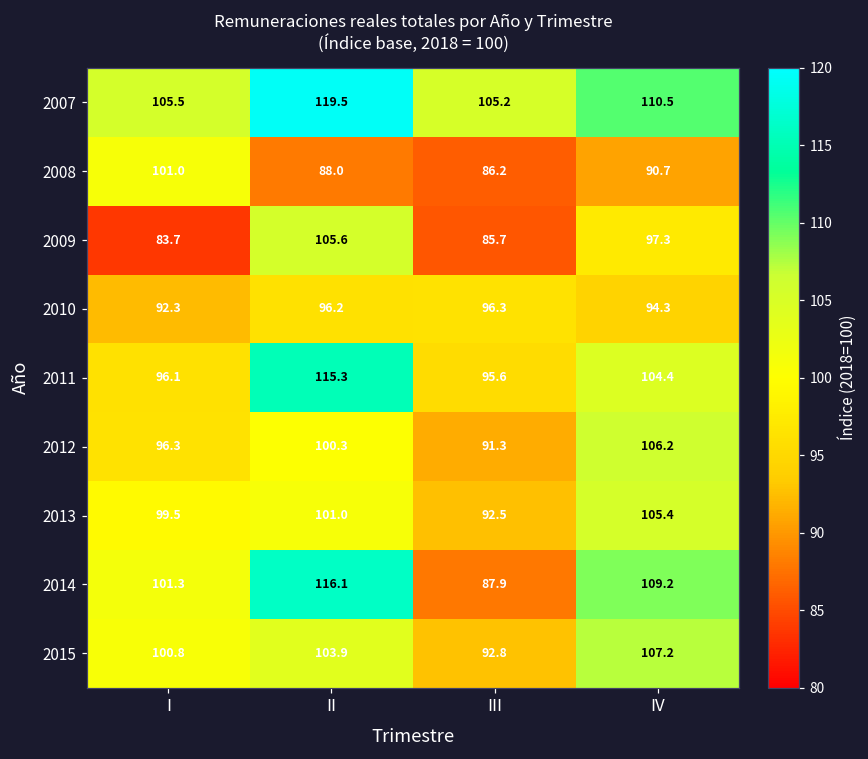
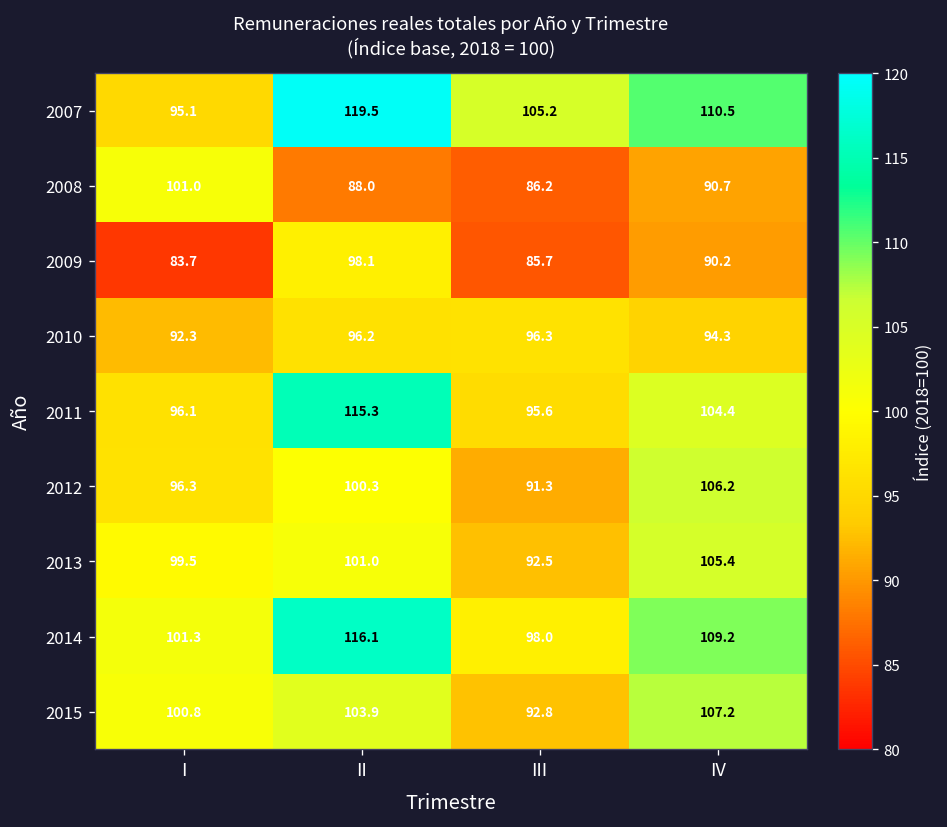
  {
    "2007": {
-     "I": 105.5,
+     "I": 95.1,
      "II": 119.5,
      "III": 105.2,
      "IV": 110.5
    },
    "2008": {
      "I": 101.0,
      "II": 88.0,
      "III": 86.2,
      "IV": 90.7
    },
    "2009": {
      "I": 83.7,
-     "II": 105.6,
+     "II": 98.1,
      "III": 85.7,
-     "IV": 97.3
+     "IV": 90.2
    },
    "2010": {
      "I": 92.3,
      "II": 96.2,
      "III": 96.3,
      "IV": 94.3
    },
    "2011": {
      "I": 96.1,
      "II": 115.3,
      "III": 95.6,
      "IV": 104.4
    },
    "2012": {
      "I": 96.3,
      "II": 100.3,
      "III": 91.3,
      "IV": 106.2
    },
    "2013": {
      "I": 99.5,
      "II": 101.0,
      "III": 92.5,
      "IV": 105.4
    },
    "2014": {
      "I": 101.3,
      "II": 116.1,
-     "III": 87.9,
+     "III": 98.0,
      "IV": 109.2
    },
    "2015": {
      "I": 100.8,
      "II": 103.9,
      "III": 92.8,
      "IV": 107.2
    }
  }
